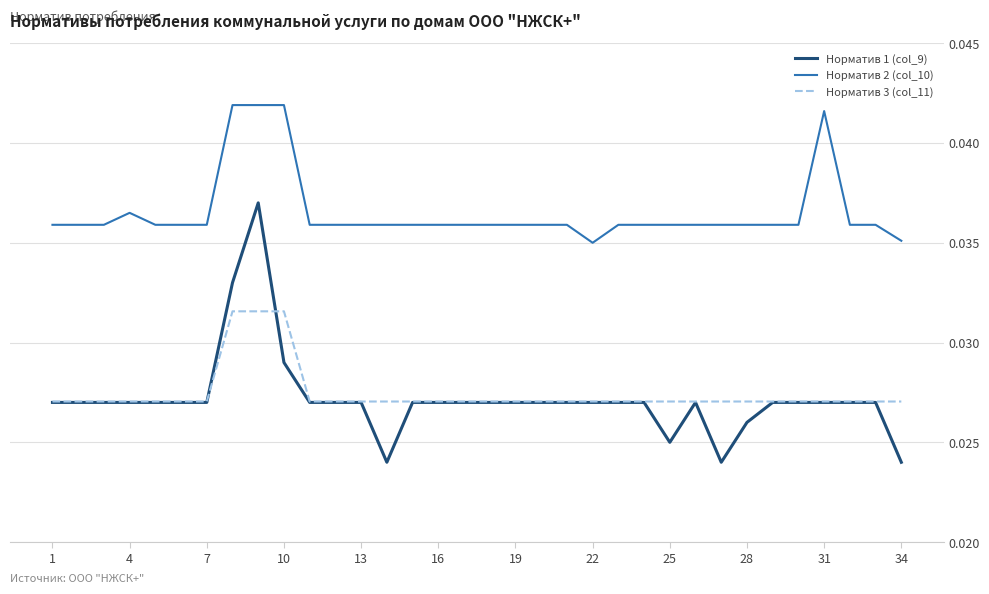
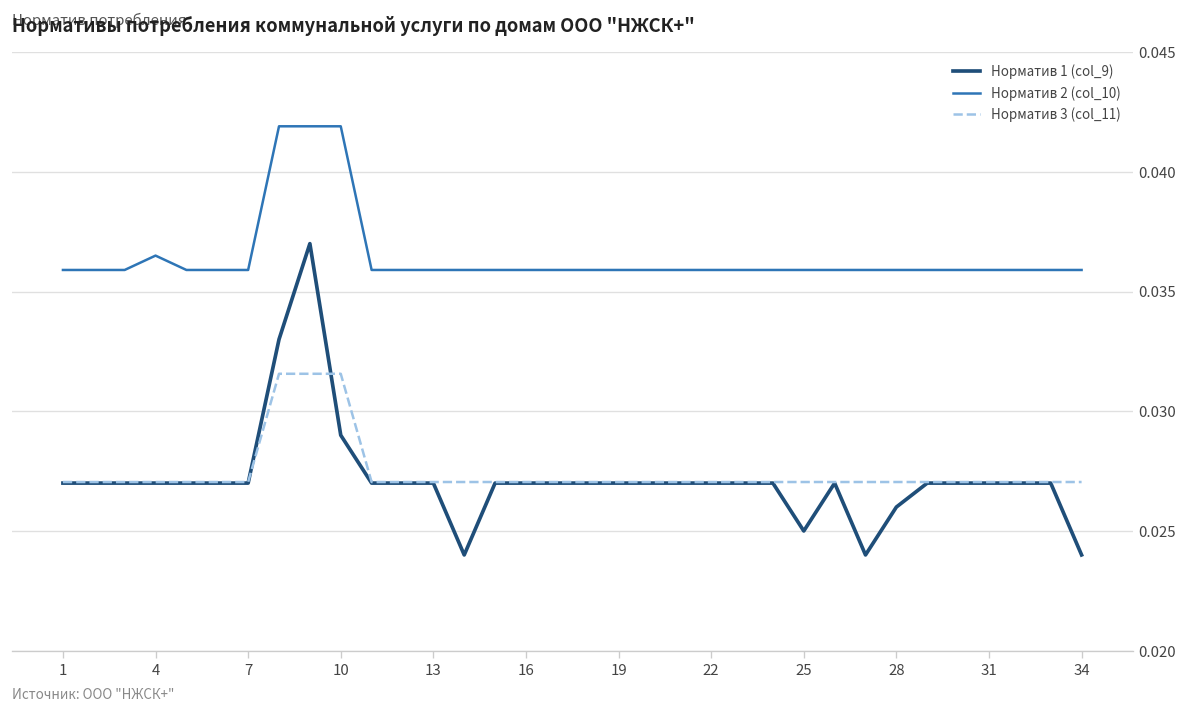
  {
    "Норматив 1 (col_9)": {
      "10": 0.0290,
      "25": 0.0250,
      "28": 0.0260,
      "34": 0.0240
    },
    "Норматив 2 (col_10)": {
      "1": 0.0359,
      "4": 0.0365,
      "7": 0.0359,
      "10": 0.0419,
      "13": 0.0359,
      "16": 0.0359,
      "19": 0.0359,
-     "22": 0.0350,
+     "22": 0.0359,
      "25": 0.0359,
      "28": 0.0359,
-     "31": 0.0416,
-     "34": 0.0351
+     "31": 0.0359,
+     "34": 0.0359
    },
    "Норматив 3 (col_11)": {
      "10": 0.0316,
      "25": 0.0270,
      "28": 0.0270,
      "34": 0.0270
    }
  }
